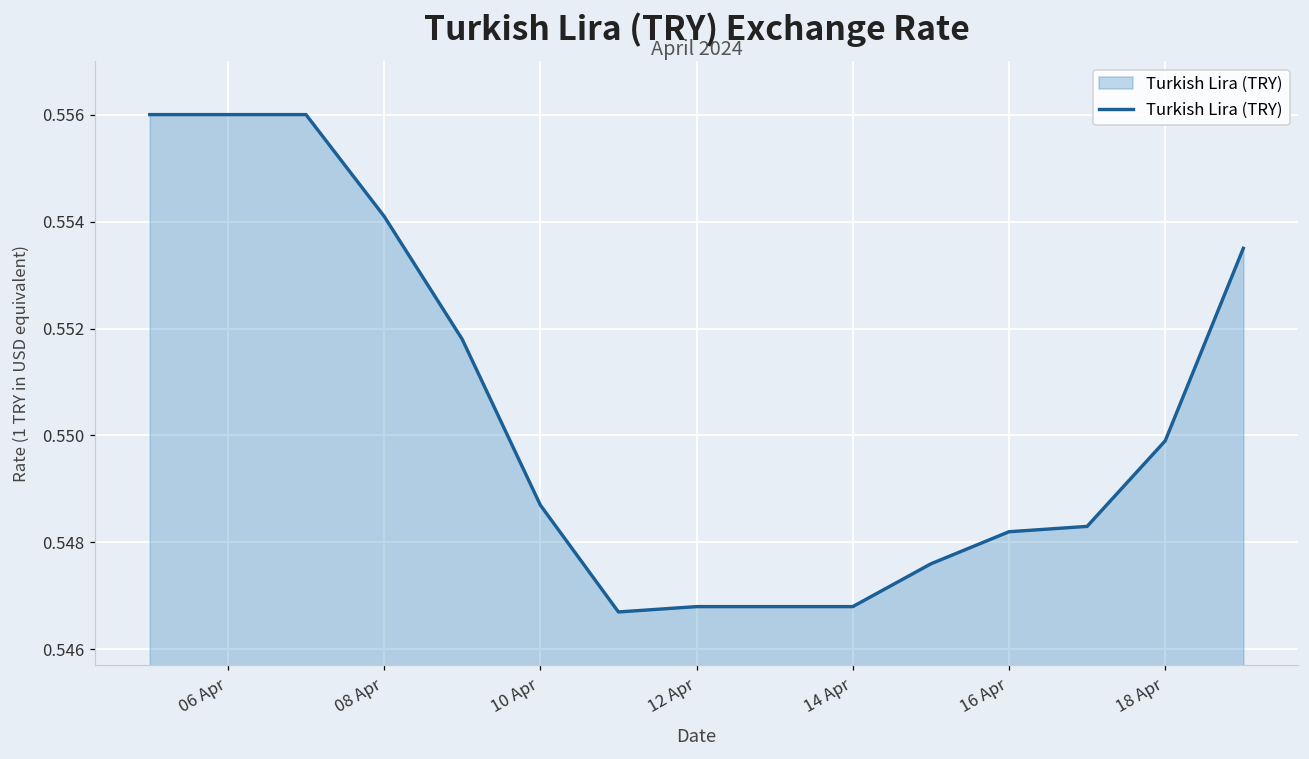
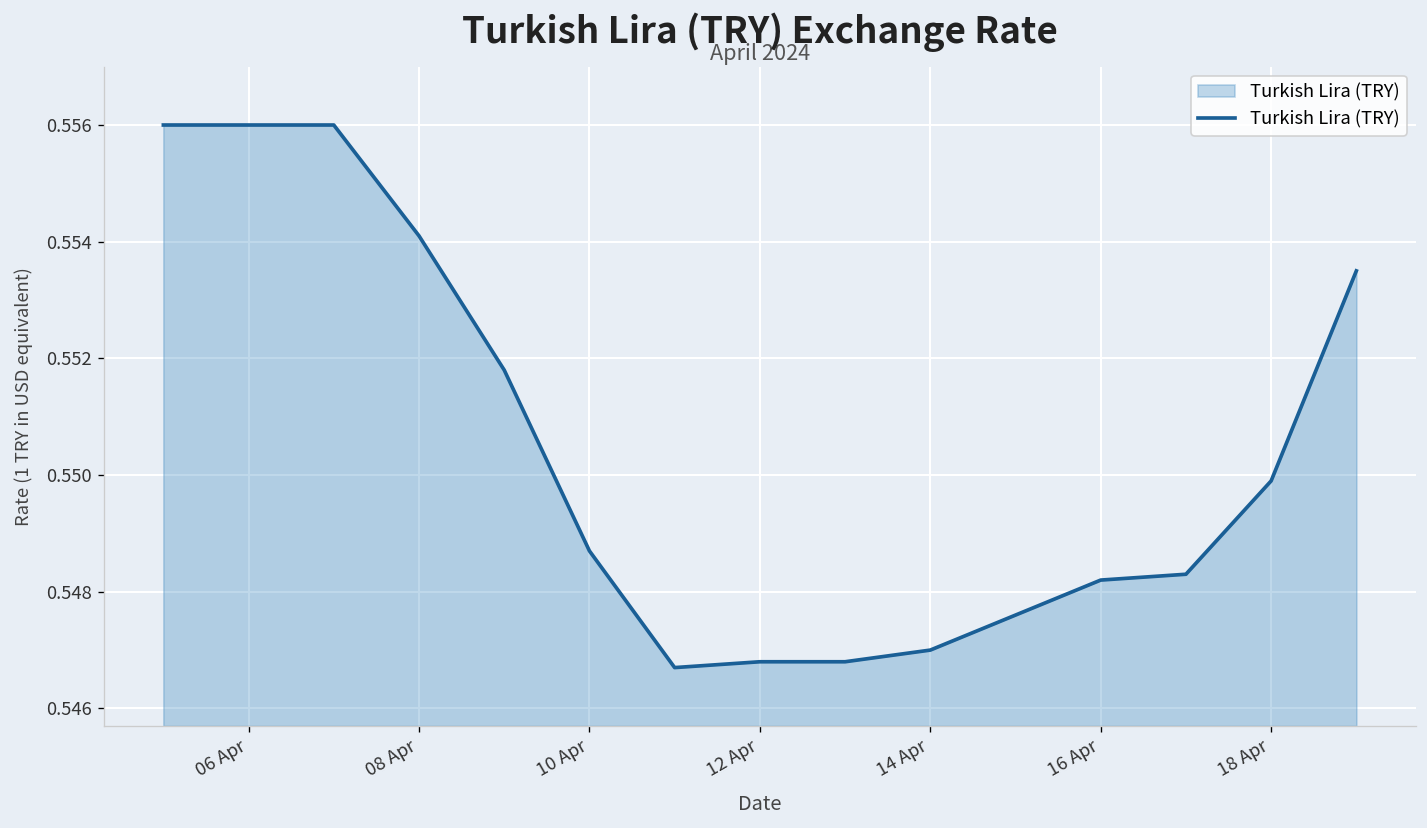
  {
    "06 Apr": 0.5560,
    "08 Apr": 0.5541,
    "10 Apr": 0.5487,
    "12 Apr": 0.5468,
-   "14 Apr": 0.5468,
+   "14 Apr": 0.5470,
    "16 Apr": 0.5482,
    "18 Apr": 0.5499
  }
